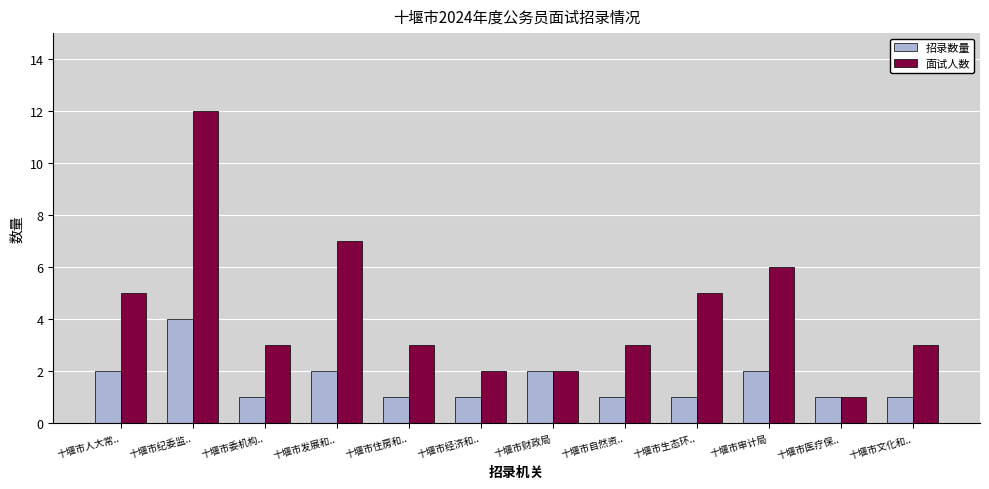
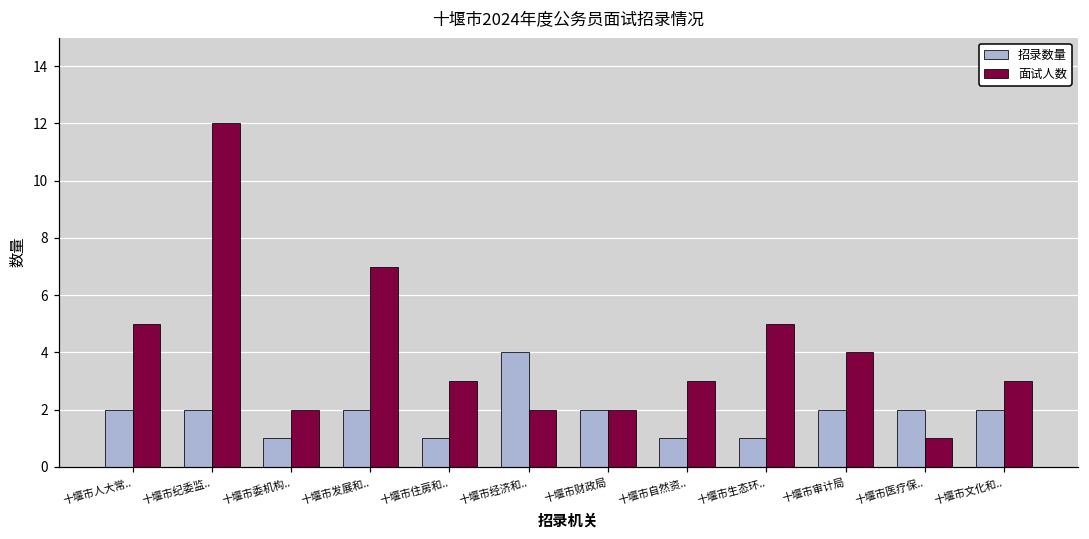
  {
    "招录数量": {
      "十堰市人大常..": 2,
-     "十堰市纪委监..": 4,
+     "十堰市纪委监..": 2,
      "十堰市委机构..": 1,
      "十堰市发展和..": 2,
      "十堰市住房和..": 1,
-     "十堰市经济和..": 1,
+     "十堰市经济和..": 4,
      "十堰市财政局": 2,
      "十堰市自然资..": 1,
      "十堰市生态环..": 1,
      "十堰市审计局": 2,
-     "十堰市医疗保..": 1,
-     "十堰市文化和..": 1
+     "十堰市医疗保..": 2,
+     "十堰市文化和..": 2
    },
    "面试人数": {
      "十堰市人大常..": 5,
      "十堰市纪委监..": 12,
-     "十堰市委机构..": 3,
+     "十堰市委机构..": 2,
      "十堰市发展和..": 7,
      "十堰市住房和..": 3,
      "十堰市经济和..": 2,
      "十堰市财政局": 2,
      "十堰市自然资..": 3,
      "十堰市生态环..": 5,
-     "十堰市审计局": 6,
+     "十堰市审计局": 4,
      "十堰市医疗保..": 1,
      "十堰市文化和..": 3
    }
  }
